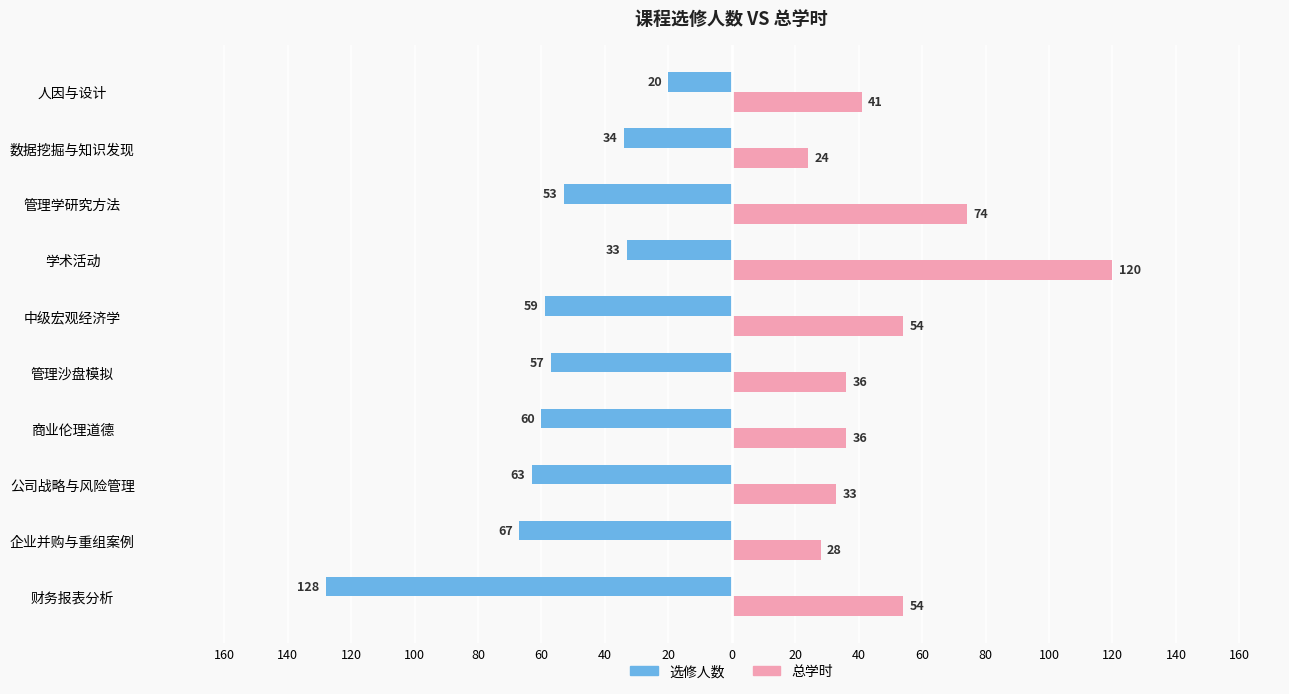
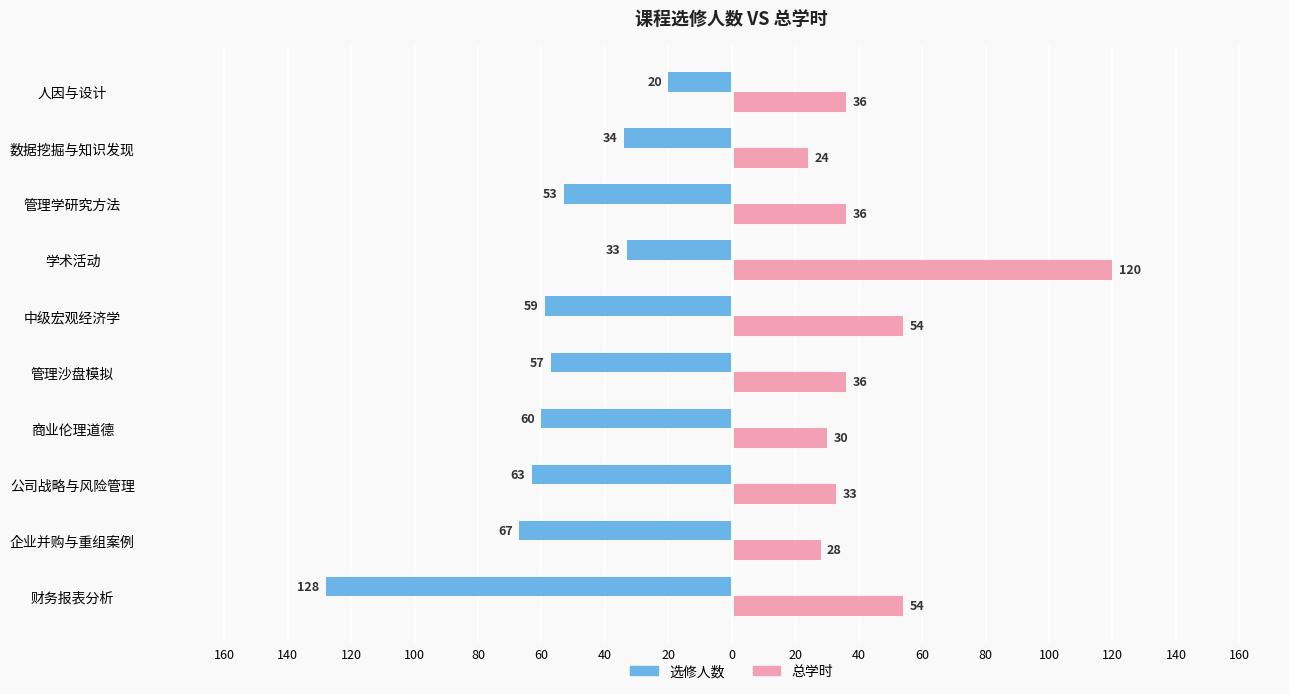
  {
    "总学时": {
-     "人因与设计": 41,
+     "人因与设计": 36,
      "数据挖掘与知识发现": 24,
-     "管理学研究方法": 74,
+     "管理学研究方法": 36,
      "学术活动": 120,
      "中级宏观经济学": 54,
      "管理沙盘模拟": 36,
-     "商业伦理道德": 36,
+     "商业伦理道德": 30,
      "公司战略与风险管理": 33,
      "企业并购与重组案例": 28,
      "财务报表分析": 54
    }
  }
